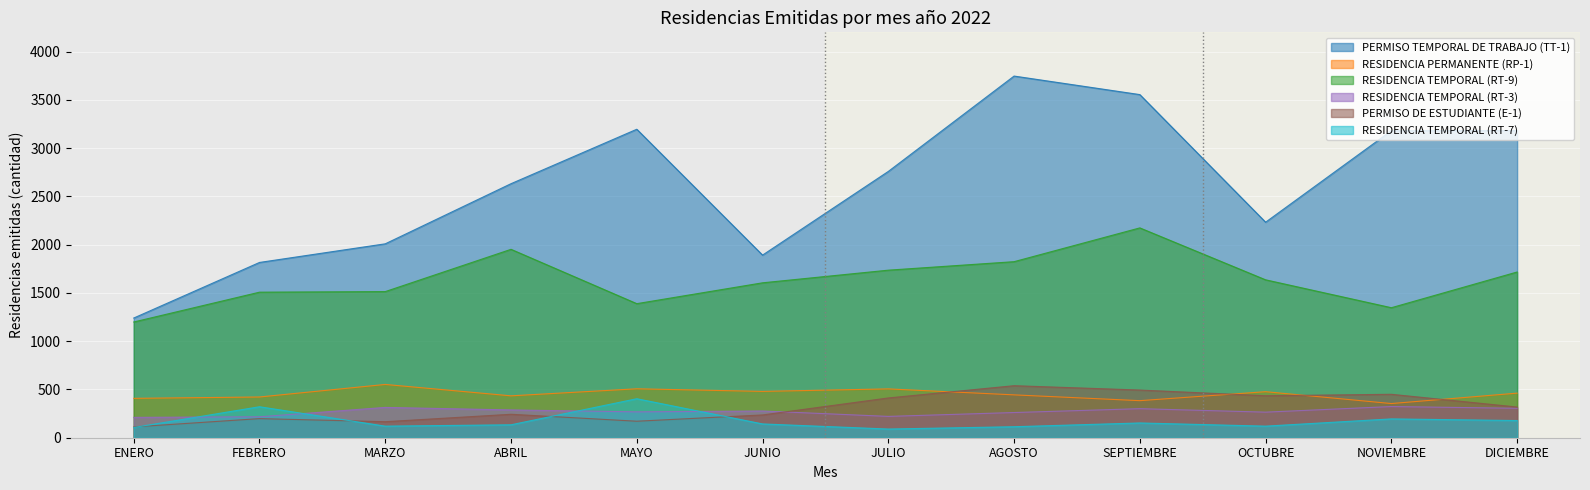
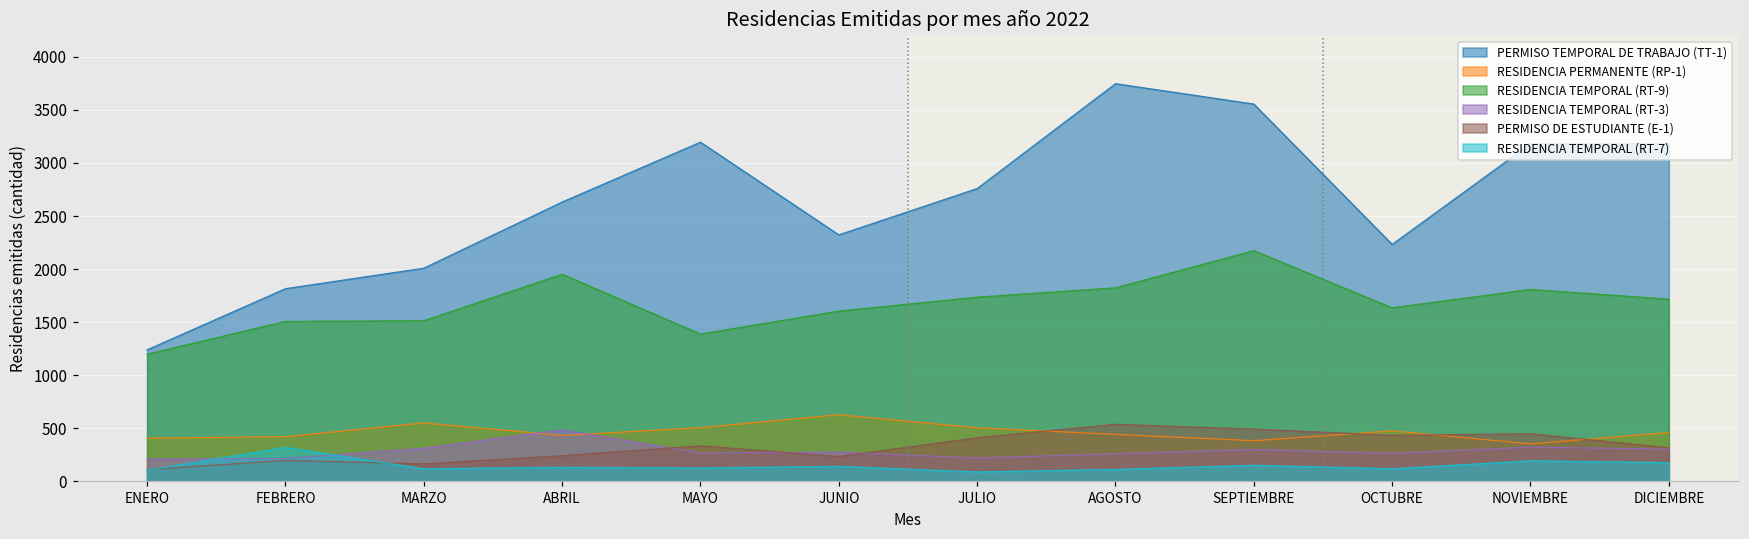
  {
    "PERMISO TEMPORAL DE TRABAJO (TT-1)": {
      "ENERO": 1200,
      "FEBRERO": 1800,
      "MARZO": 2000,
      "ABRIL": 2600,
      "MAYO": 3200,
-     "JUNIO": 1900,
+     "JUNIO": 2300,
      "JULIO": 2800,
      "AGOSTO": 3700,
      "SEPTIEMBRE": 3600,
      "OCTUBRE": 2200
    },
    "RESIDENCIA PERMANENTE (RP-1)": {
      "ENERO": 400,
      "FEBRERO": 400,
      "MARZO": 600,
      "ABRIL": 400,
      "MAYO": 500,
-     "JUNIO": 500,
+     "JUNIO": 600,
      "JULIO": 500,
      "AGOSTO": 400,
      "SEPTIEMBRE": 400,
      "OCTUBRE": 500,
      "NOVIEMBRE": 400,
      "DICIEMBRE": 500
    },
    "RESIDENCIA TEMPORAL (RT-9)": {
      "ENERO": 1200,
      "FEBRERO": 1500,
      "MARZO": 1500,
      "ABRIL": 2000,
      "MAYO": 1400,
      "JUNIO": 1600,
      "JULIO": 1700,
      "AGOSTO": 1800,
      "SEPTIEMBRE": 2200,
      "OCTUBRE": 1600,
-     "NOVIEMBRE": 1300,
+     "NOVIEMBRE": 1800,
      "DICIEMBRE": 1700
    },
    "RESIDENCIA TEMPORAL (RT-3)": {
      "ENERO": 200,
      "MARZO": 300,
-     "ABRIL": 300,
+     "ABRIL": 500,
      "MAYO": 300,
      "JUNIO": 300,
      "JULIO": 200,
      "AGOSTO": 300,
      "SEPTIEMBRE": 300,
      "OCTUBRE": 300,
      "NOVIEMBRE": 300
    },
    "PERMISO DE ESTUDIANTE (E-1)": {
      "MARZO": 200,
      "ABRIL": 200,
-     "MAYO": 200,
+     "MAYO": 300,
      "JUNIO": 200,
      "JULIO": 400,
      "AGOSTO": 500,
      "SEPTIEMBRE": 500,
      "OCTUBRE": 400,
      "NOVIEMBRE": 500
    },
    "RESIDENCIA TEMPORAL (RT-7)": {
      "FEBRERO": 300,
      "MARZO": 100,
      "ABRIL": 100,
-     "MAYO": 400,
+     "MAYO": 100,
      "JUNIO": 100,
      "JULIO": 100,
      "AGOSTO": 100,
      "SEPTIEMBRE": 200,
      "OCTUBRE": 100,
      "NOVIEMBRE": 200,
      "DICIEMBRE": 200
    }
  }
